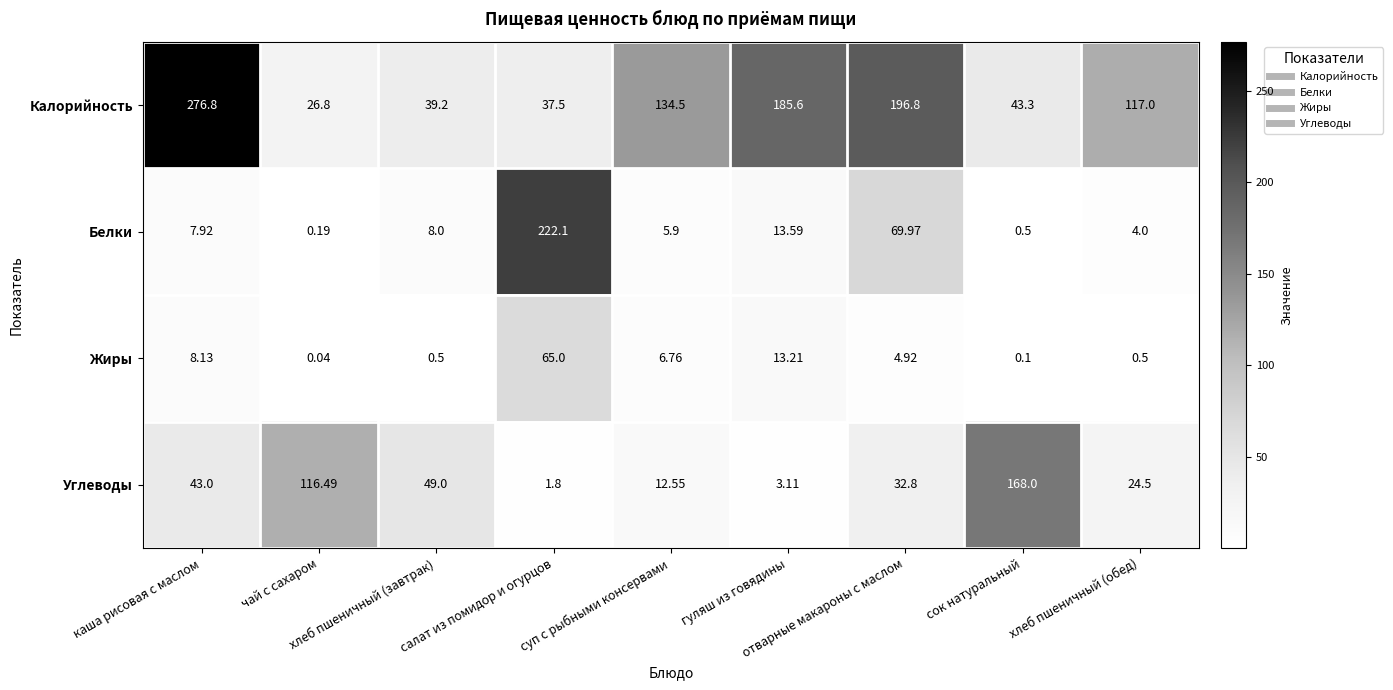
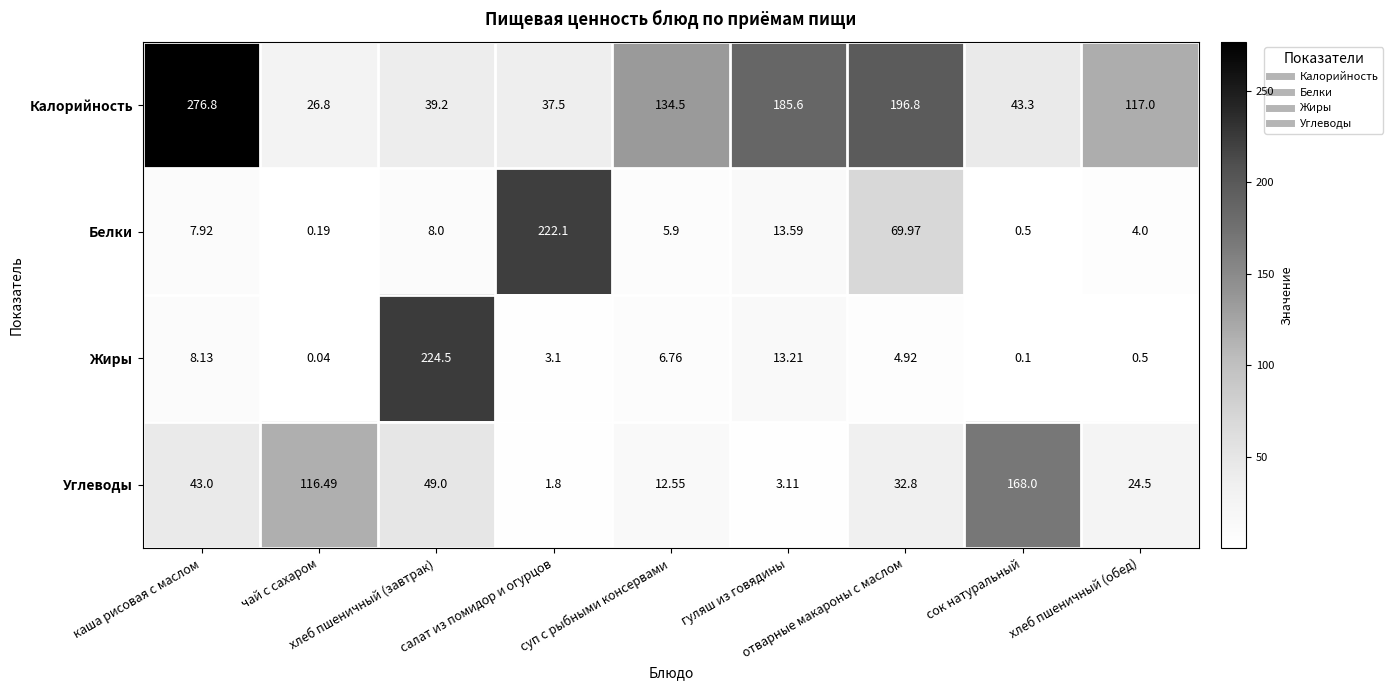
  {
    "Калорийность": {
      "каша рисовая с маслом": 276.8,
      "чай с сахаром": 26.8,
      "хлеб пшеничный (завтрак)": 39.2,
      "салат из помидор и огурцов": 37.5,
      "суп с рыбными консервами": 134.5,
      "гуляш из говядины": 185.6,
      "отварные макароны с маслом": 196.8,
      "сок натуральный": 43.3,
      "хлеб пшеничный (обед)": 117.0
    },
    "Белки": {
      "каша рисовая с маслом": 7.92,
      "чай с сахаром": 0.19,
      "хлеб пшеничный (завтрак)": 8.0,
      "салат из помидор и огурцов": 222.1,
      "суп с рыбными консервами": 5.9,
      "гуляш из говядины": 13.59,
      "отварные макароны с маслом": 69.97,
      "сок натуральный": 0.5,
      "хлеб пшеничный (обед)": 4.0
    },
    "Жиры": {
      "каша рисовая с маслом": 8.13,
      "чай с сахаром": 0.04,
-     "хлеб пшеничный (завтрак)": 0.5,
-     "салат из помидор и огурцов": 65.0,
+     "хлеб пшеничный (завтрак)": 224.5,
+     "салат из помидор и огурцов": 3.1,
      "суп с рыбными консервами": 6.76,
      "гуляш из говядины": 13.21,
      "отварные макароны с маслом": 4.92,
      "сок натуральный": 0.1,
      "хлеб пшеничный (обед)": 0.5
    },
    "Углеводы": {
      "каша рисовая с маслом": 43.0,
      "чай с сахаром": 116.49,
      "хлеб пшеничный (завтрак)": 49.0,
      "салат из помидор и огурцов": 1.8,
      "суп с рыбными консервами": 12.55,
      "гуляш из говядины": 3.11,
      "отварные макароны с маслом": 32.8,
      "сок натуральный": 168.0,
      "хлеб пшеничный (обед)": 24.5
    }
  }
